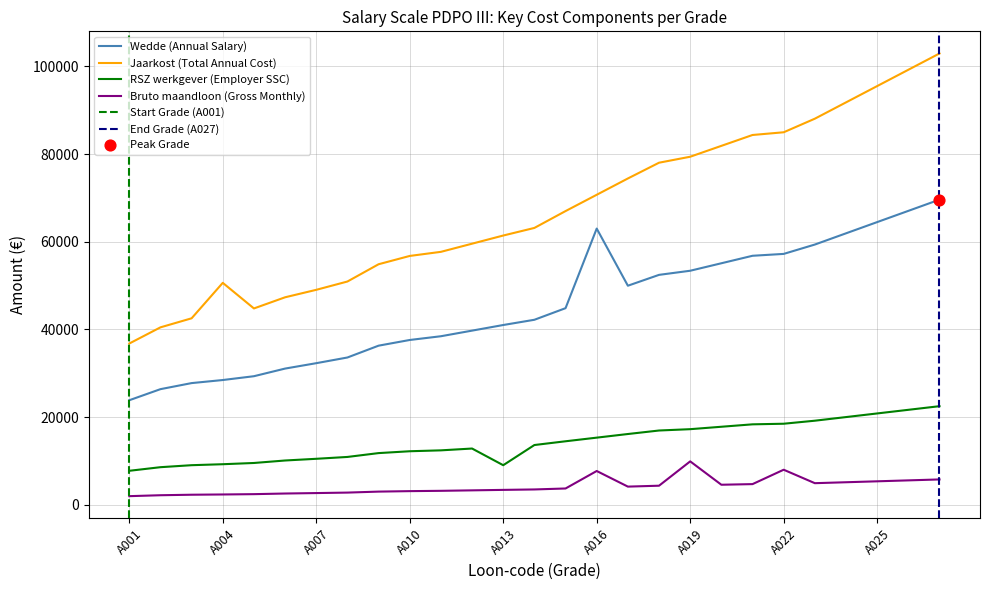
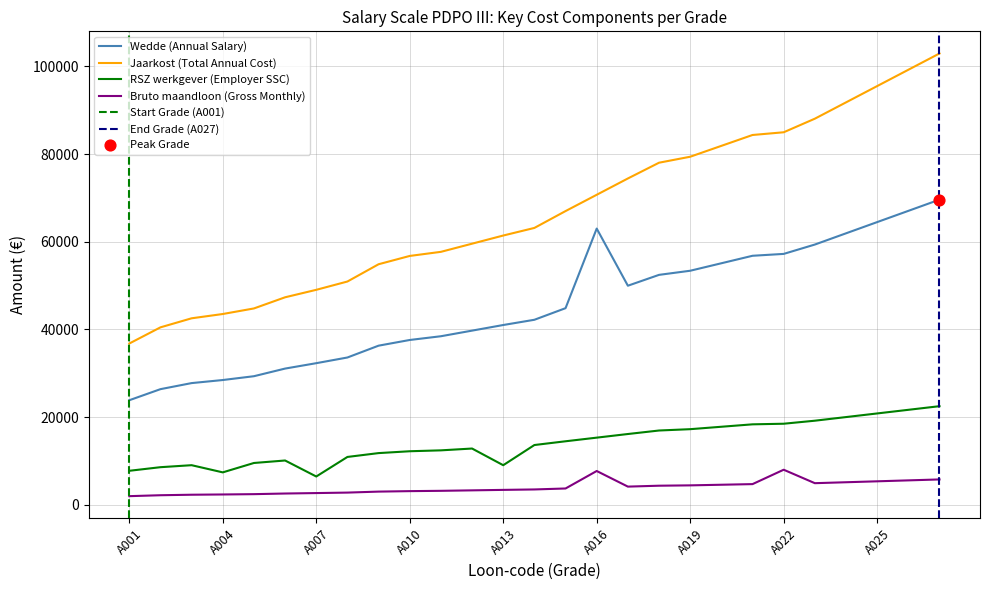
  {
    "Wedde (Annual Salary)": {
      "A001": 24000,
      "A004": 28000,
      "A007": 32000,
      "A010": 38000,
      "A013": 41000,
      "A016": 63000,
      "A019": 53000,
      "A022": 57000,
      "A025": 64000
    },
    "Jaarkost (Total Annual Cost)": {
      "A001": 37000,
-     "A004": 51000,
+     "A004": 44000,
      "A007": 49000,
      "A010": 57000,
      "A013": 61000,
      "A016": 71000,
      "A019": 79000,
      "A022": 85000,
      "A025": 96000
    },
    "RSZ werkgever (Employer SSC)": {
      "A001": 8000,
-     "A004": 9000,
-     "A007": 11000,
+     "A004": 7000,
+     "A007": 6000,
      "A010": 12000,
      "A013": 9000,
      "A016": 15000,
      "A019": 17000,
      "A022": 19000,
      "A025": 21000
    },
    "Bruto maandloon (Gross Monthly)": {
      "A001": 2000,
      "A004": 2000,
      "A007": 3000,
      "A010": 3000,
      "A013": 3000,
      "A016": 8000,
-     "A019": 10000,
+     "A019": 4000,
      "A022": 8000,
      "A025": 5000
    }
  }
